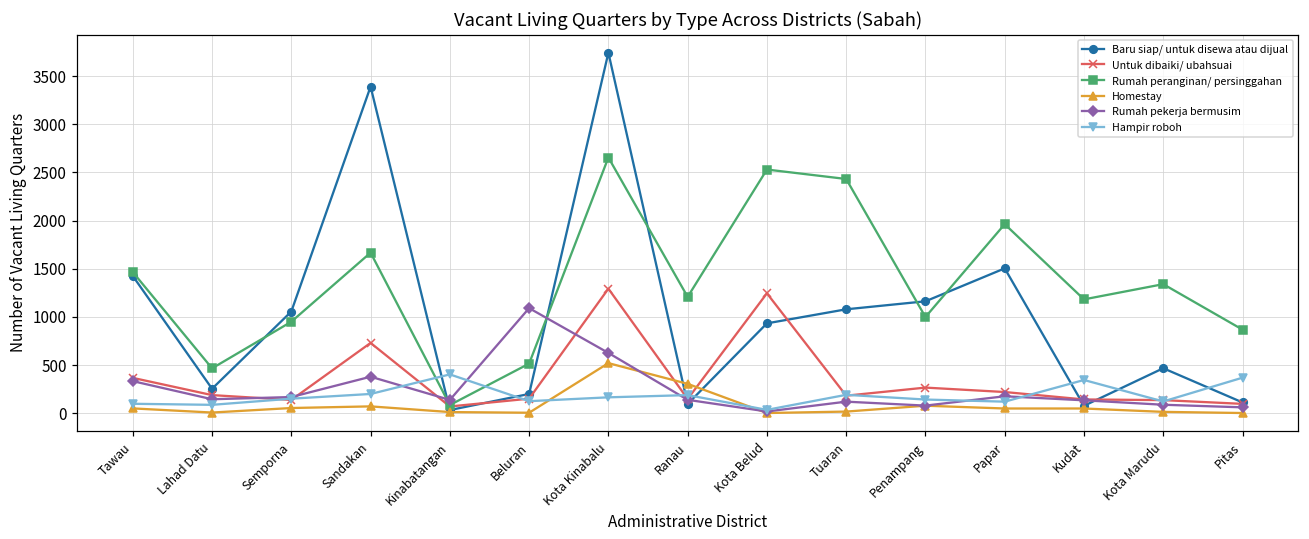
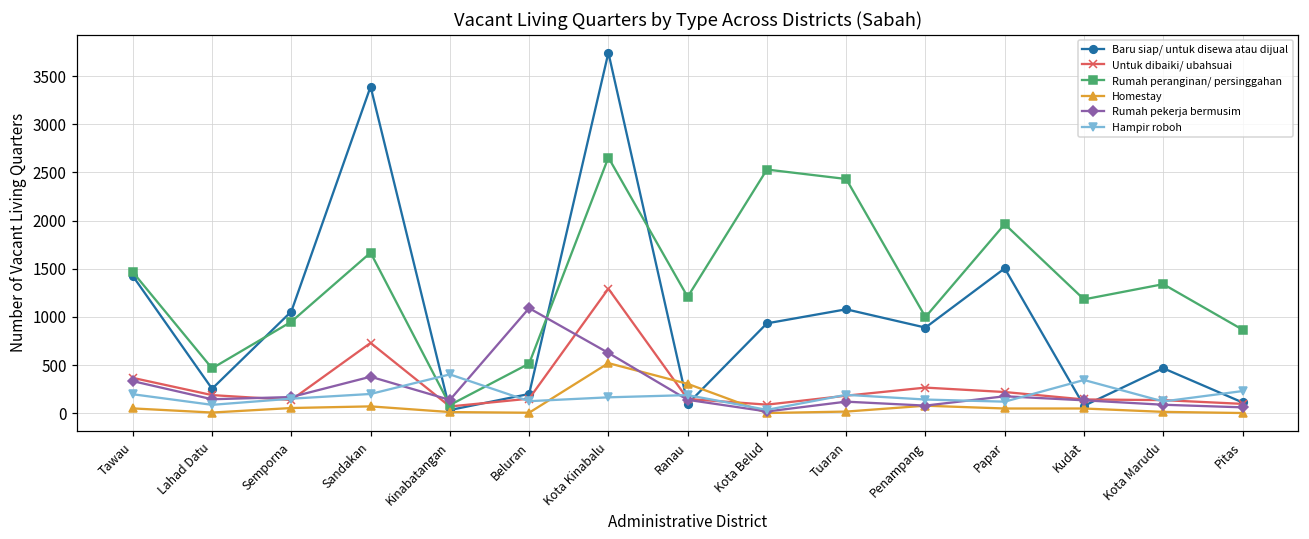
  {
    "Baru siap/ untuk disewa atau dijual": {
      "Tawau": 1400,
      "Lahad Datu": 300,
      "Semporna": 1100,
      "Sandakan": 3400,
      "Beluran": 200,
      "Kota Kinabalu": 3700,
      "Ranau": 100,
      "Kota Belud": 900,
      "Tuaran": 1100,
-     "Penampang": 1200,
+     "Penampang": 900,
      "Papar": 1500,
      "Kota Marudu": 500
    },
    "Untuk dibaiki/ ubahsuai": {
      "Tawau": 400,
      "Lahad Datu": 200,
      "Sandakan": 700,
      "Kota Kinabalu": 1300,
-     "Kota Belud": 1200,
+     "Kota Belud": 100,
      "Penampang": 300,
      "Papar": 200
    },
    "Rumah peranginan/ persinggahan": {
      "Tawau": 1500,
      "Lahad Datu": 500,
      "Semporna": 1000,
      "Sandakan": 1700,
      "Beluran": 500,
      "Kota Kinabalu": 2700,
      "Ranau": 1200,
      "Kota Belud": 2500,
      "Tuaran": 2400,
      "Penampang": 1000,
      "Papar": 2000,
      "Kudat": 1200,
      "Kota Marudu": 1300,
      "Pitas": 900
    },
    "Homestay": {
      "Tawau": 100,
      "Lahad Datu": 0,
      "Semporna": 100,
      "Sandakan": 100,
      "Beluran": 0,
      "Kota Kinabalu": 500,
      "Ranau": 300,
      "Tuaran": 0,
      "Papar": 0,
      "Kota Marudu": 0,
      "Pitas": 0
    },
    "Rumah pekerja bermusim": {
      "Tawau": 300,
      "Lahad Datu": 100,
      "Sandakan": 400,
      "Kinabatangan": 100,
      "Beluran": 1100,
      "Kota Kinabalu": 600,
      "Tuaran": 100,
      "Papar": 200,
      "Kota Marudu": 100,
      "Pitas": 100
    },
    "Hampir roboh": {
-     "Tawau": 100,
+     "Tawau": 200,
      "Lahad Datu": 100,
      "Sandakan": 200,
      "Kinabatangan": 400,
      "Kota Kinabalu": 200,
      "Ranau": 200,
      "Penampang": 100,
      "Papar": 100,
      "Kudat": 300,
-     "Pitas": 400
+     "Pitas": 200
    }
  }
